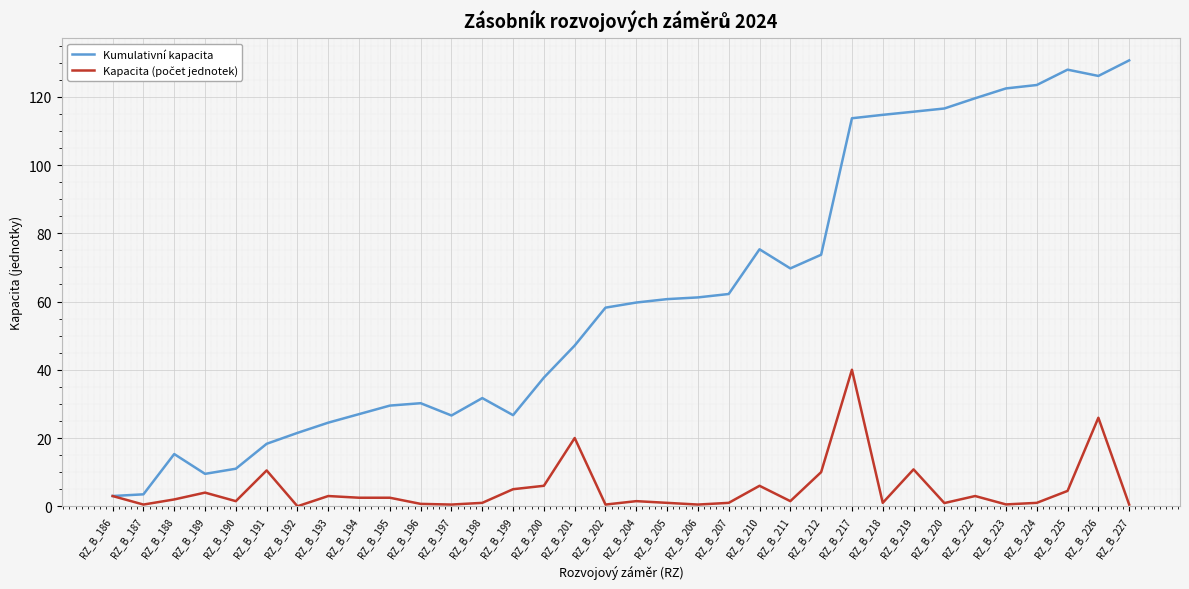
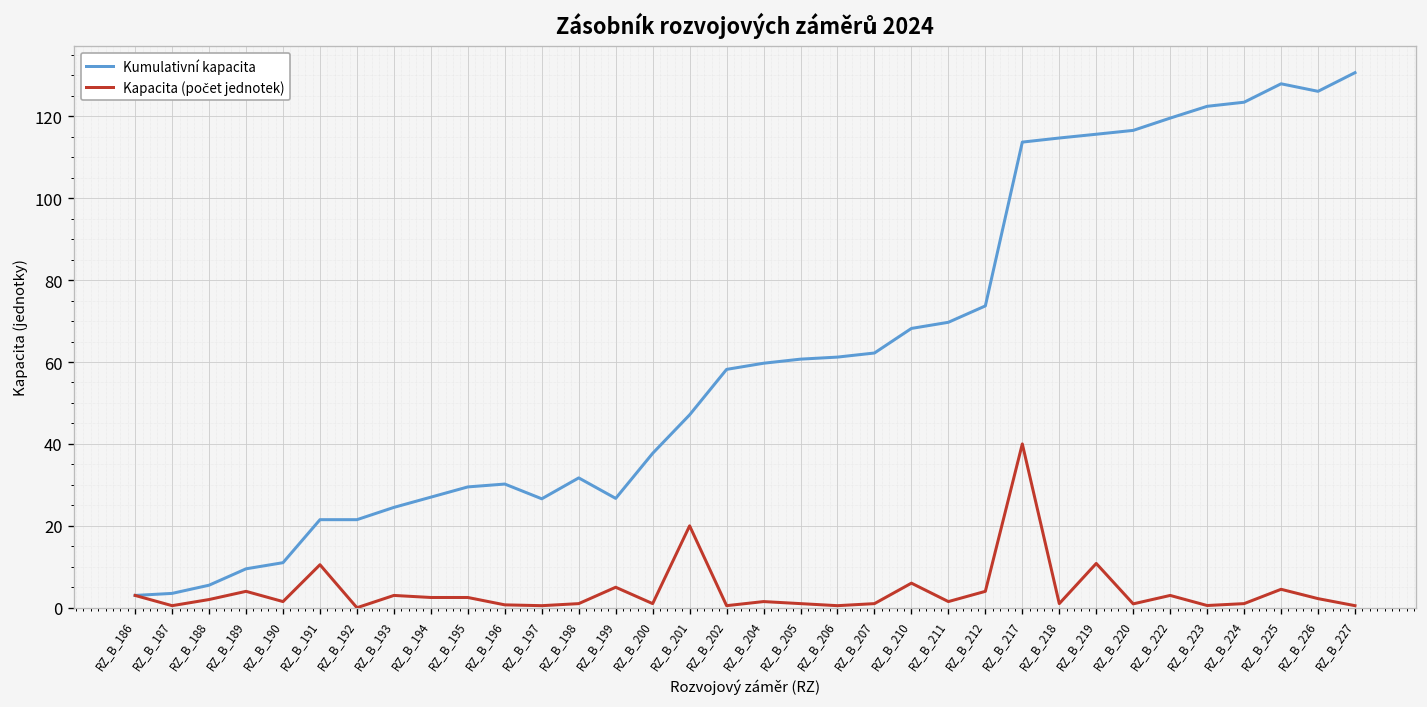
  {
    "Kumulativní kapacita": {
      "RZ_B_187": 4,
-     "RZ_B_188": 15,
+     "RZ_B_188": 6,
      "RZ_B_189": 10,
      "RZ_B_190": 11,
-     "RZ_B_191": 18,
+     "RZ_B_191": 22,
      "RZ_B_192": 22,
      "RZ_B_193": 25,
      "RZ_B_194": 27,
      "RZ_B_195": 30,
      "RZ_B_196": 30,
      "RZ_B_197": 27,
      "RZ_B_198": 32,
      "RZ_B_199": 27,
      "RZ_B_200": 38,
      "RZ_B_201": 47,
      "RZ_B_202": 58,
      "RZ_B_204": 60,
      "RZ_B_205": 61,
      "RZ_B_206": 61,
      "RZ_B_207": 62,
-     "RZ_B_210": 75,
+     "RZ_B_210": 68,
      "RZ_B_211": 70,
      "RZ_B_212": 74,
      "RZ_B_217": 114,
      "RZ_B_218": 115,
      "RZ_B_219": 116,
      "RZ_B_220": 117,
      "RZ_B_222": 120,
      "RZ_B_223": 122,
      "RZ_B_224": 123,
      "RZ_B_225": 128,
      "RZ_B_226": 126,
      "RZ_B_227": 131
    },
    "Kapacita (počet jednotek)": {
      "RZ_B_187": 1,
      "RZ_B_188": 2,
      "RZ_B_189": 4,
      "RZ_B_190": 2,
      "RZ_B_191": 11,
      "RZ_B_192": 0,
      "RZ_B_193": 3,
      "RZ_B_194": 3,
      "RZ_B_195": 3,
      "RZ_B_196": 1,
      "RZ_B_197": 1,
      "RZ_B_198": 1,
      "RZ_B_199": 5,
-     "RZ_B_200": 6,
+     "RZ_B_200": 1,
      "RZ_B_201": 20,
      "RZ_B_202": 1,
      "RZ_B_204": 2,
      "RZ_B_205": 1,
      "RZ_B_206": 1,
      "RZ_B_207": 1,
      "RZ_B_210": 6,
      "RZ_B_211": 2,
-     "RZ_B_212": 10,
+     "RZ_B_212": 4,
      "RZ_B_217": 40,
      "RZ_B_218": 1,
      "RZ_B_219": 11,
      "RZ_B_220": 1,
      "RZ_B_222": 3,
      "RZ_B_223": 1,
      "RZ_B_224": 1,
      "RZ_B_225": 5,
-     "RZ_B_226": 26,
+     "RZ_B_226": 2,
      "RZ_B_227": 1
    }
  }
